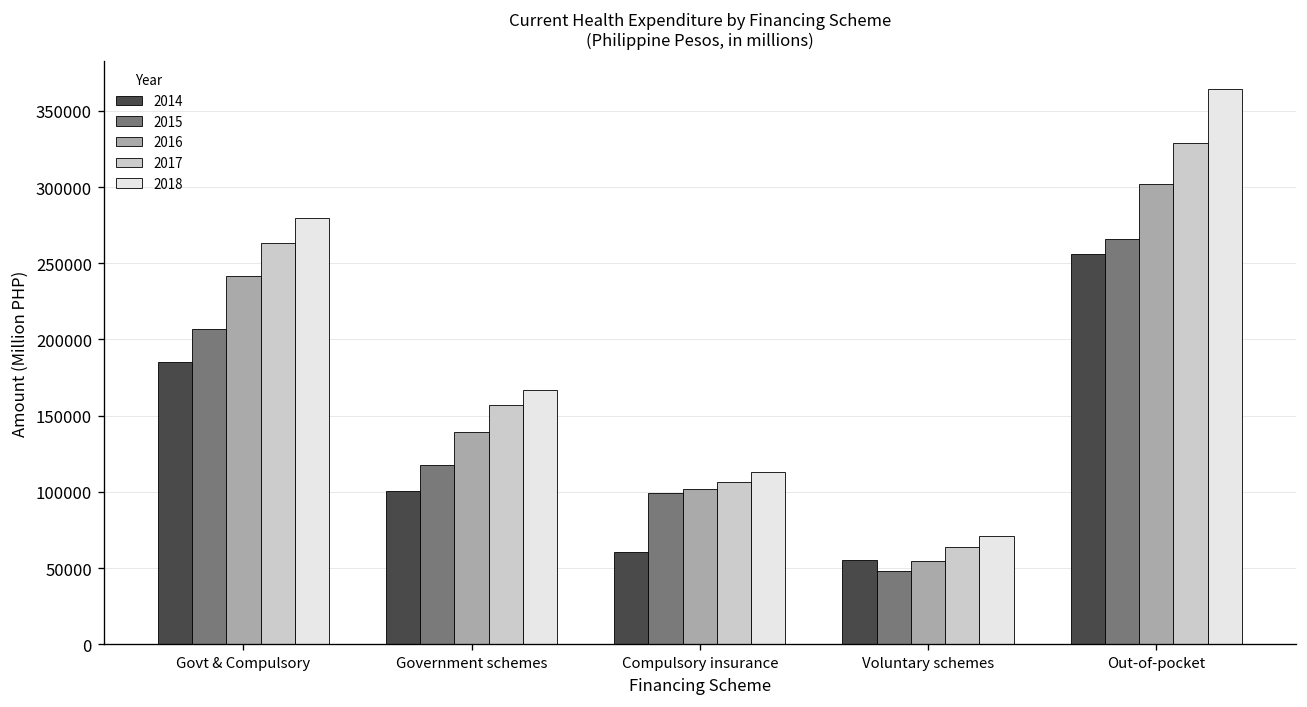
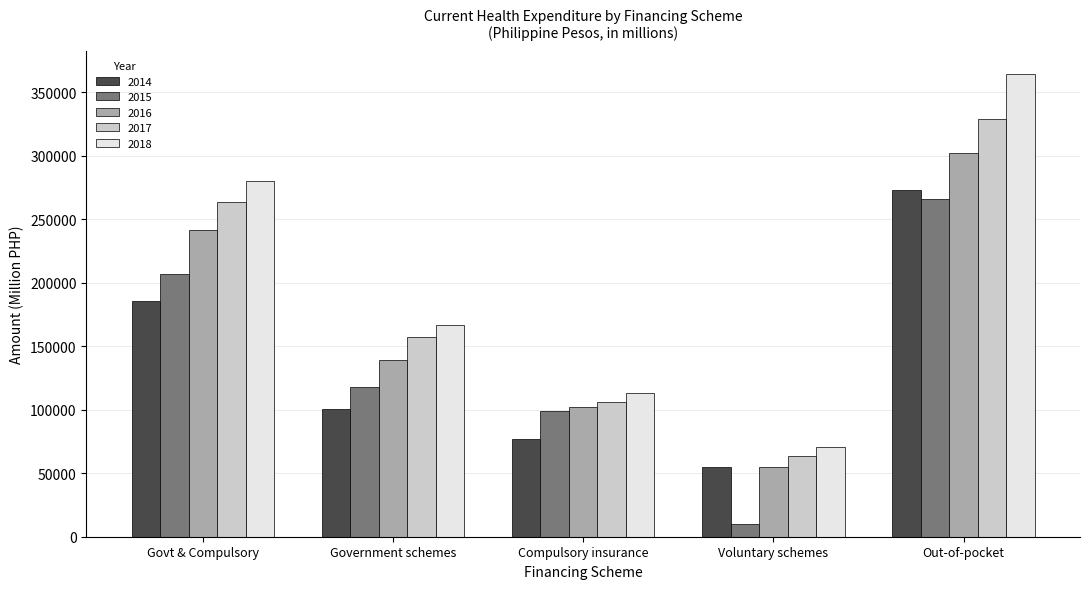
  {
    "2014": {
      "Govt & Compulsory": 185000,
      "Government schemes": 101000,
-     "Compulsory insurance": 61000,
+     "Compulsory insurance": 77000,
      "Voluntary schemes": 55000,
-     "Out-of-pocket": 256000
+     "Out-of-pocket": 273000
    },
    "2015": {
      "Govt & Compulsory": 207000,
      "Government schemes": 118000,
      "Compulsory insurance": 99000,
-     "Voluntary schemes": 48000,
+     "Voluntary schemes": 10000,
      "Out-of-pocket": 266000
    }
  }
